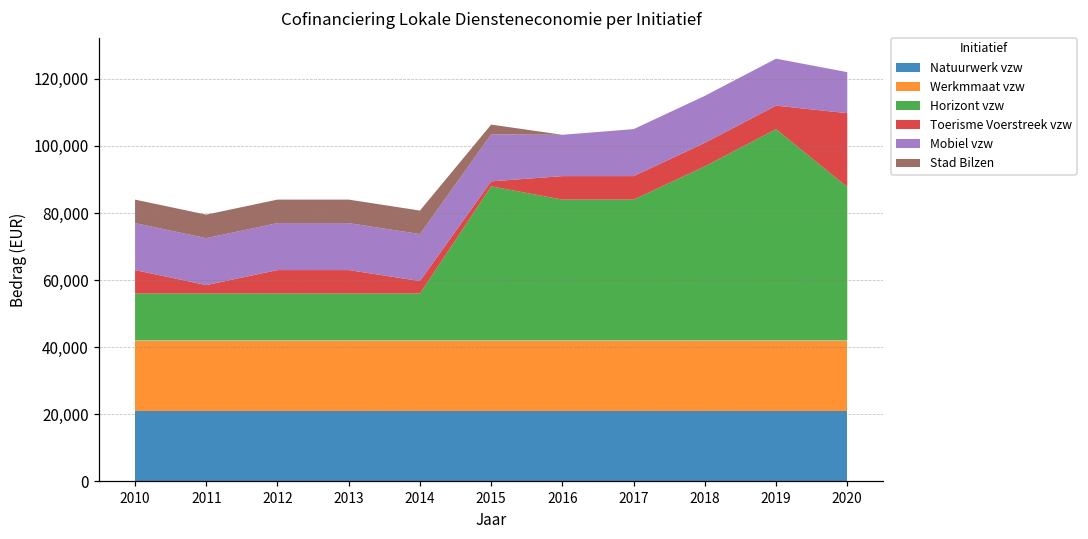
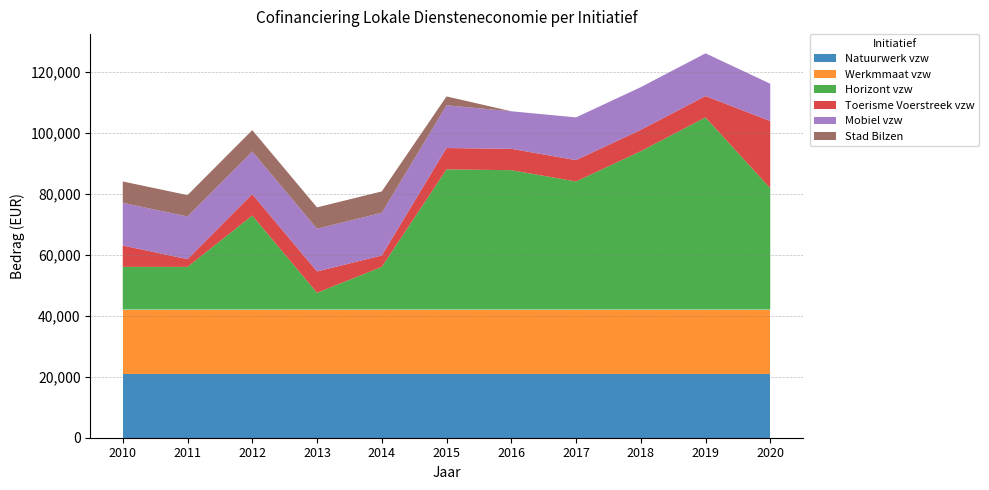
  {
    "Natuurwerk vzw": {
      "2010": "21,000",
      "2011": "21,000",
      "2012": "21,000",
      "2013": "21,000",
      "2014": "21,000",
      "2015": "21,000",
      "2016": "21,000",
      "2017": "21,000",
      "2018": "21,000",
      "2019": "21,000",
      "2020": "21,000"
    },
    "Horizont vzw": {
      "2010": "14,000",
      "2011": "14,000",
-     "2012": "14,000",
-     "2013": "14,000",
+     "2012": "31,000",
+     "2013": "6,000",
      "2014": "14,000",
      "2015": "46,000",
-     "2016": "42,000",
+     "2016": "46,000",
      "2017": "42,000",
      "2018": "52,000",
      "2019": "63,000",
-     "2020": "46,000"
+     "2020": "40,000"
    },
    "Toerisme Voerstreek vzw": {
      "2010": "7,000",
      "2011": "3,000",
      "2012": "7,000",
      "2013": "7,000",
      "2014": "4,000",
-     "2015": "1,000",
+     "2015": "7,000",
      "2016": "7,000",
      "2017": "7,000",
      "2018": "7,000",
      "2019": "7,000",
      "2020": "22,000"
    },
    "Mobiel vzw": {
      "2010": "14,000",
      "2011": "14,000",
      "2012": "14,000",
      "2013": "14,000",
      "2014": "14,000",
      "2015": "14,000"
    },
    "Stad Bilzen": {
      "2010": "7,000",
      "2011": "7,000",
      "2012": "7,000",
      "2013": "7,000",
      "2014": "7,000",
      "2015": "3,000"
    }
  }
